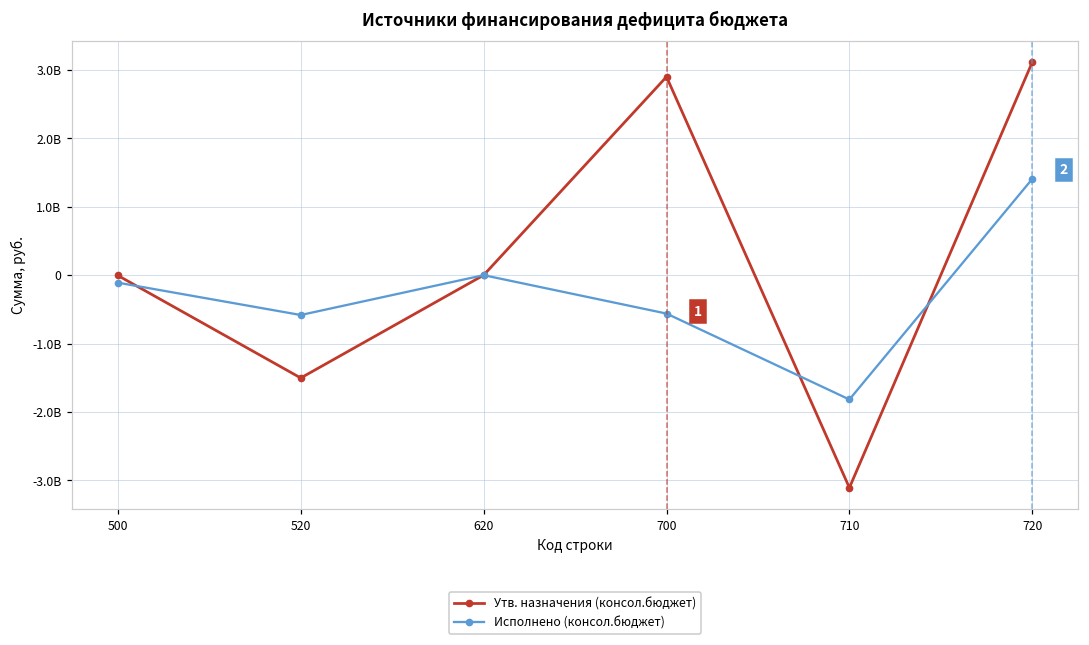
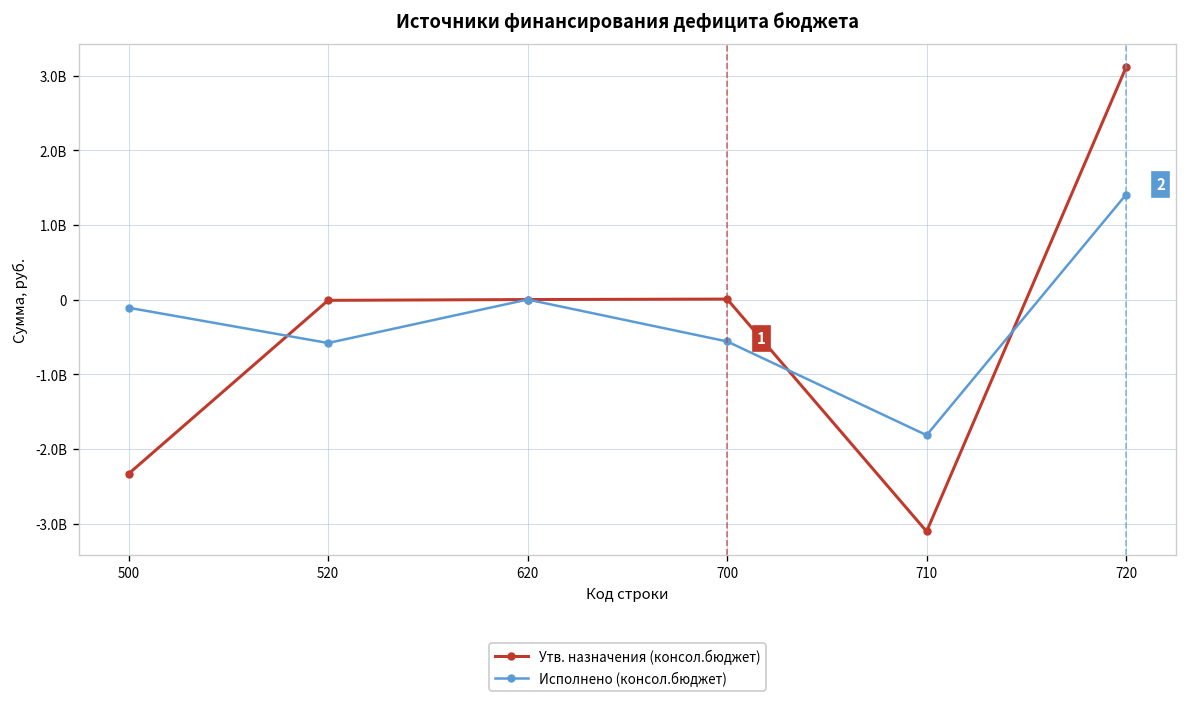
  {
    "Утв. назначения (консол.бюджет)": {
-     "500": 0,
-     "520": -1500000000,
-     "700": 2900000000,
+     "500": -2300000000,
+     "520": 0,
+     "700": 0,
      "710": -3100000000,
      "720": 3100000000
    },
    "Исполнено (консол.бюджет)": {
      "500": -100000000,
      "520": -600000000,
      "710": -1800000000,
      "720": 1400000000
    }
  }
